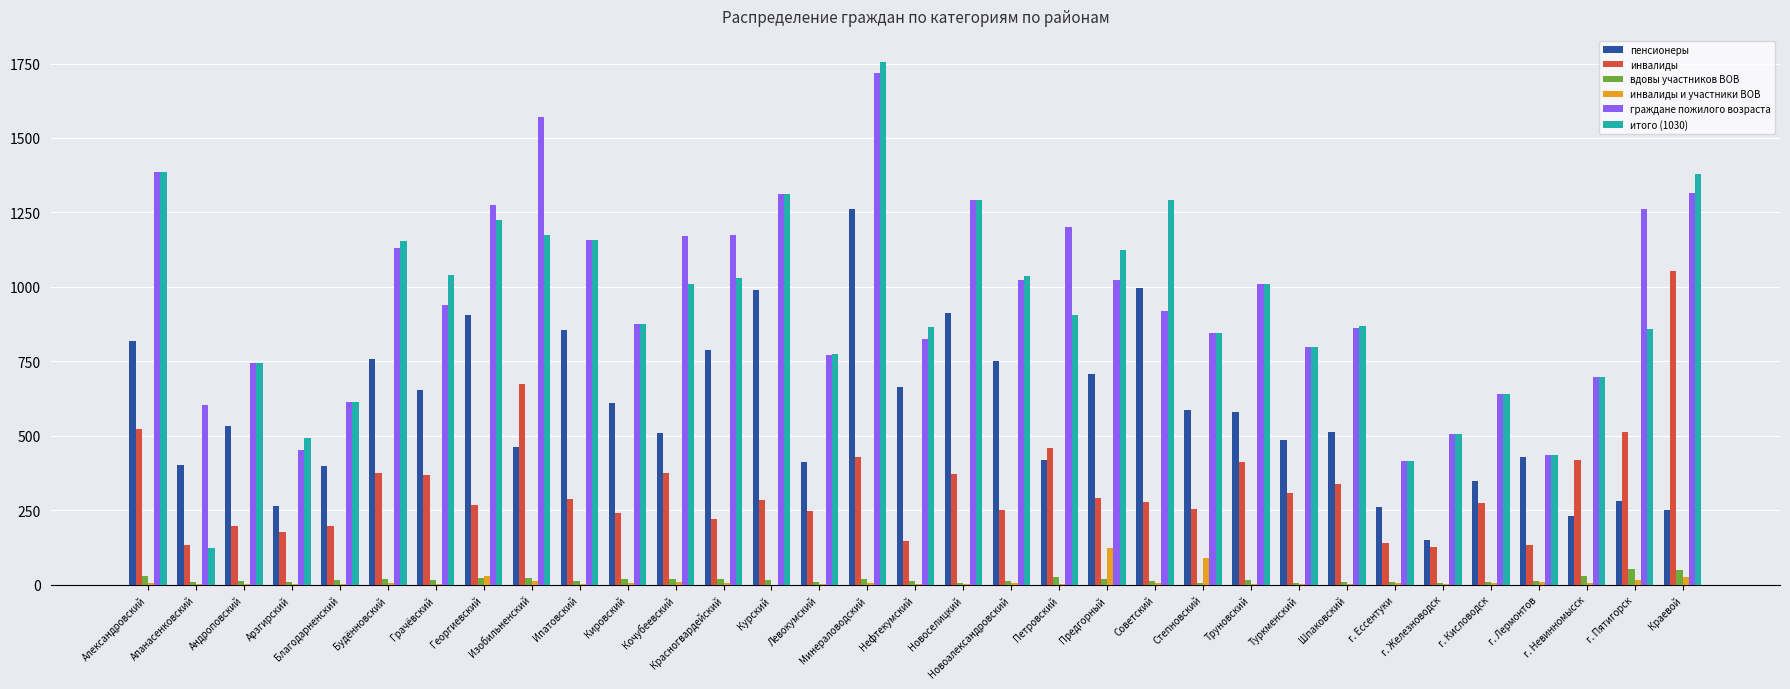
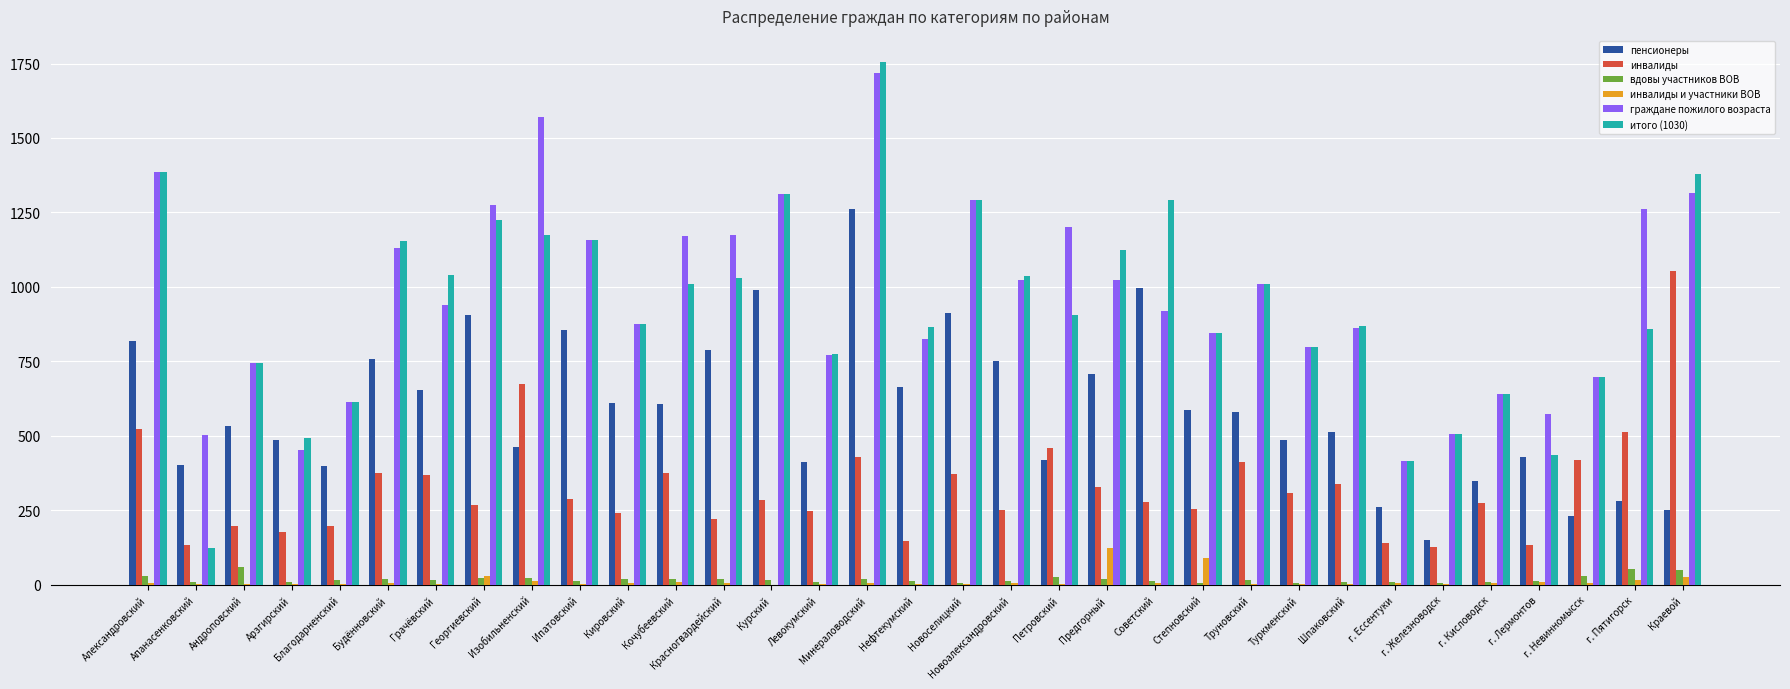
  {
    "пенсионеры": {
      "Александровский": 820,
      "Апанасенковский": 400,
      "Андроповский": 530,
-     "Арзгирский": 260,
+     "Арзгирский": 490,
      "Благодарненский": 400,
      "Будённовский": 760,
      "Грачёвский": 660,
      "Георгиевский": 900,
      "Изобильненский": 460,
      "Ипатовский": 850,
      "Кировский": 610,
-     "Кочубеевский": 510,
+     "Кочубеевский": 610,
      "Красногвардейский": 790,
      "Курский": 990,
      "Левокумский": 410,
      "Минераловодский": 1260,
      "Нефтекумский": 670,
      "Новоселицкий": 910,
      "Новоалександровский": 750,
      "Петровский": 420,
      "Предгорный": 710,
      "Советский": 1000,
      "Степновский": 590,
      "Труновский": 580,
      "Туркменский": 490,
      "Шпаковский": 510,
      "г. Ессентуки": 260,
      "г. Железноводск": 150,
      "г. Кисловодск": 350,
      "г. Лермонтов": 430,
      "г. Невинномысск": 230,
      "г. Пятигорск": 280,
      "Краевой": 250
    },
    "инвалиды": {
      "Александровский": 520,
      "Апанасенковский": 130,
      "Андроповский": 200,
      "Арзгирский": 180,
      "Благодарненский": 200,
      "Будённовский": 370,
      "Грачёвский": 370,
      "Георгиевский": 270,
      "Изобильненский": 670,
      "Ипатовский": 290,
      "Кировский": 240,
      "Кочубеевский": 370,
      "Красногвардейский": 220,
      "Курский": 280,
      "Левокумский": 250,
      "Минераловодский": 430,
      "Нефтекумский": 150,
      "Новоселицкий": 370,
      "Новоалександровский": 250,
      "Петровский": 460,
-     "Предгорный": 290,
+     "Предгорный": 330,
      "Советский": 280,
      "Степновский": 250,
      "Труновский": 410,
      "Туркменский": 310,
      "Шпаковский": 340,
      "г. Ессентуки": 140,
      "г. Железноводск": 130,
      "г. Кисловодск": 270,
      "г. Лермонтов": 130,
      "г. Невинномысск": 420,
      "г. Пятигорск": 510,
      "Краевой": 1050
    },
    "вдовы участников ВОВ": {
      "Александровский": 30,
      "Апанасенковский": 10,
-     "Андроповский": 10,
+     "Андроповский": 60,
      "Арзгирский": 10,
      "Благодарненский": 20,
      "Будённовский": 20,
      "Грачёвский": 10,
      "Георгиевский": 20,
      "Изобильненский": 20,
      "Ипатовский": 10,
      "Кировский": 20,
      "Кочубеевский": 20,
      "Красногвардейский": 20,
      "Курский": 10,
      "Левокумский": 10,
      "Минераловодский": 20,
      "Нефтекумский": 10,
      "Новоалександровский": 10,
      "Петровский": 20,
      "Предгорный": 20,
      "Советский": 10,
      "Труновский": 20,
      "Шпаковский": 10,
      "г. Кисловодск": 10,
      "г. Лермонтов": 10,
      "г. Невинномысск": 30,
      "г. Пятигорск": 50,
      "Краевой": 50
    },
    "инвалиды и участники ВОВ": {
      "Георгиевский": 30,
      "Изобильненский": 10,
      "Кочубеевский": 10,
      "Курский": 0,
      "Предгорный": 120,
      "Степновский": 90,
      "г. Пятигорск": 20,
      "Краевой": 30
    },
    "граждане пожилого возраста": {
      "Александровский": 1390,
-     "Апанасенковский": 600,
+     "Апанасенковский": 500,
      "Андроповский": 750,
      "Арзгирский": 450,
      "Благодарненский": 610,
      "Будённовский": 1130,
      "Грачёвский": 940,
      "Георгиевский": 1280,
      "Изобильненский": 1570,
      "Ипатовский": 1160,
      "Кировский": 880,
      "Кочубеевский": 1170,
      "Красногвардейский": 1180,
      "Курский": 1310,
      "Левокумский": 770,
      "Минераловодский": 1720,
      "Нефтекумский": 830,
      "Новоселицкий": 1290,
      "Новоалександровский": 1020,
      "Петровский": 1200,
      "Предгорный": 1020,
      "Советский": 920,
      "Степновский": 840,
      "Труновский": 1010,
      "Туркменский": 800,
      "Шпаковский": 860,
      "г. Ессентуки": 420,
      "г. Железноводск": 510,
      "г. Кисловодск": 640,
-     "г. Лермонтов": 440,
+     "г. Лермонтов": 570,
      "г. Невинномысск": 700,
      "г. Пятигорск": 1260,
      "Краевой": 1310
    },
    "итого (1030)": {
      "Александровский": 1390,
      "Апанасенковский": 120,
      "Андроповский": 750,
      "Арзгирский": 490,
      "Благодарненский": 610,
      "Будённовский": 1150,
      "Грачёвский": 1040,
      "Георгиевский": 1230,
      "Изобильненский": 1170,
      "Ипатовский": 1160,
      "Кировский": 880,
      "Кочубеевский": 1010,
      "Красногвардейский": 1030,
      "Курский": 1310,
      "Левокумский": 770,
      "Минераловодский": 1760,
      "Нефтекумский": 860,
      "Новоселицкий": 1290,
      "Новоалександровский": 1040,
      "Петровский": 910,
      "Предгорный": 1130,
      "Советский": 1290,
      "Степновский": 840,
      "Труновский": 1010,
      "Туркменский": 800,
      "Шпаковский": 870,
      "г. Ессентуки": 420,
      "г. Железноводск": 510,
      "г. Кисловодск": 640,
      "г. Лермонтов": 440,
      "г. Невинномысск": 700,
      "г. Пятигорск": 860,
      "Краевой": 1380
    }
  }
